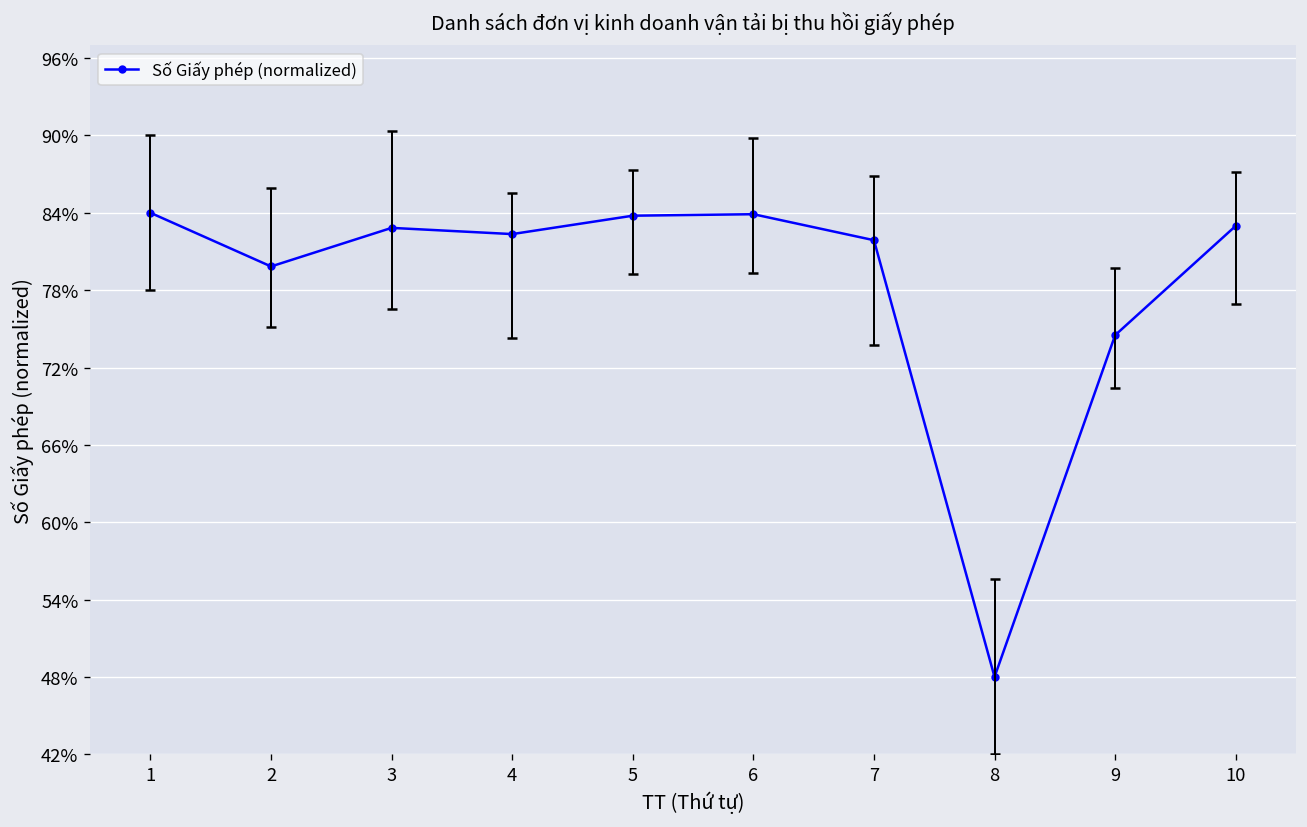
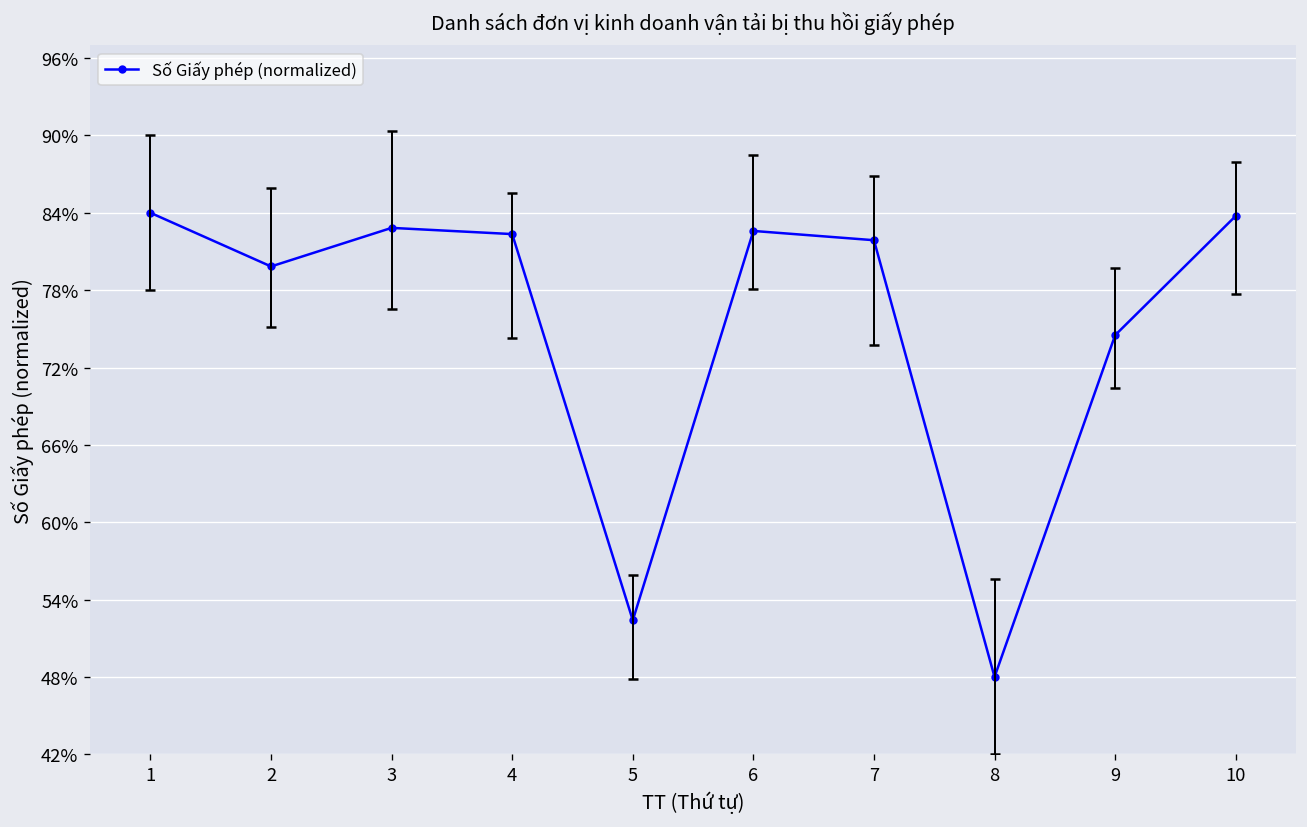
  {
    "Số Giấy phép (normalized)": {
      "1": "84.0%",
      "2": "79.8%",
      "3": "82.8%",
      "4": "82.3%",
-     "5": "83.8%",
-     "6": "83.9%",
+     "5": "52.4%",
+     "6": "82.6%",
      "7": "81.9%",
      "8": "48.0%",
      "9": "74.5%",
-     "10": "83.0%"
+     "10": "83.8%"
    }
  }
